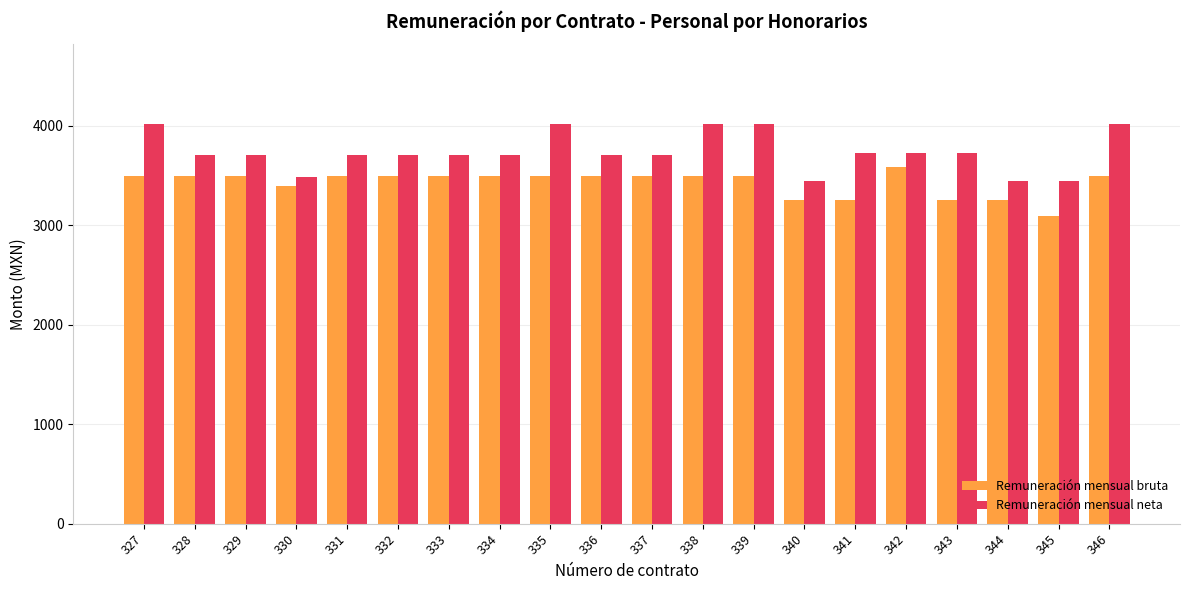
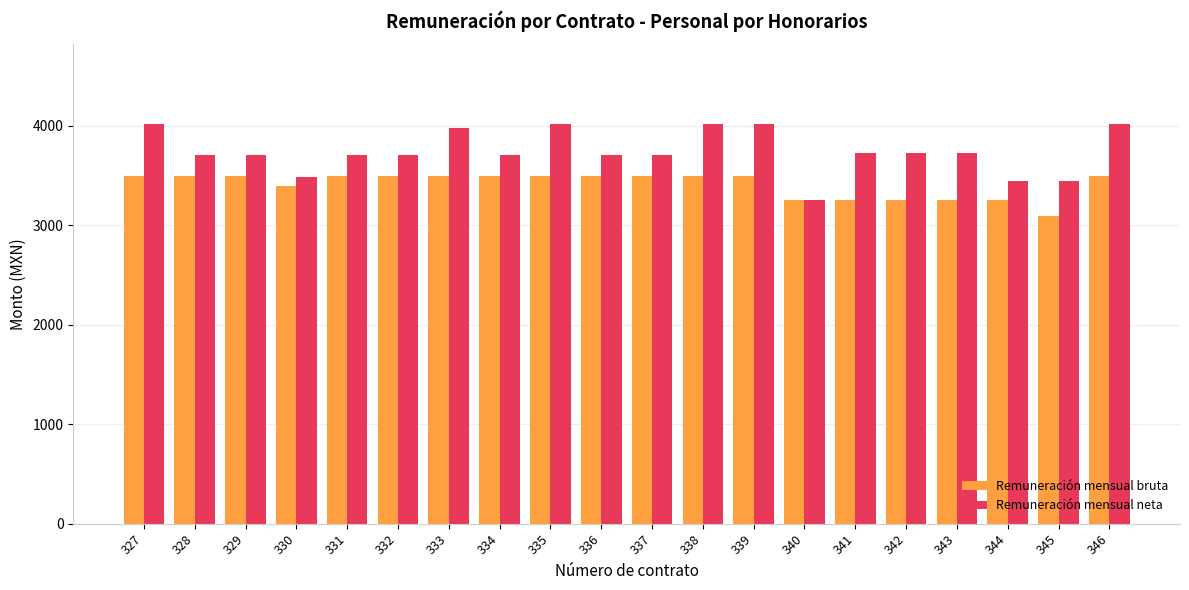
  {
    "Remuneración mensual bruta": {
      "327": 3500,
      "328": 3500,
      "329": 3500,
      "330": 3400,
      "331": 3500,
      "332": 3500,
      "333": 3500,
      "334": 3500,
      "335": 3500,
      "336": 3500,
      "337": 3500,
      "338": 3500,
      "339": 3500,
      "340": 3300,
      "341": 3300,
-     "342": 3600,
+     "342": 3300,
      "343": 3300,
      "344": 3300,
      "345": 3100,
      "346": 3500
    },
    "Remuneración mensual neta": {
      "327": 4000,
      "328": 3700,
      "329": 3700,
      "330": 3500,
      "331": 3700,
      "332": 3700,
-     "333": 3700,
+     "333": 4000,
      "334": 3700,
      "335": 4000,
      "336": 3700,
      "337": 3700,
      "338": 4000,
      "339": 4000,
-     "340": 3400,
+     "340": 3300,
      "341": 3700,
      "342": 3700,
      "343": 3700,
      "344": 3400,
      "345": 3400,
      "346": 4000
    }
  }
